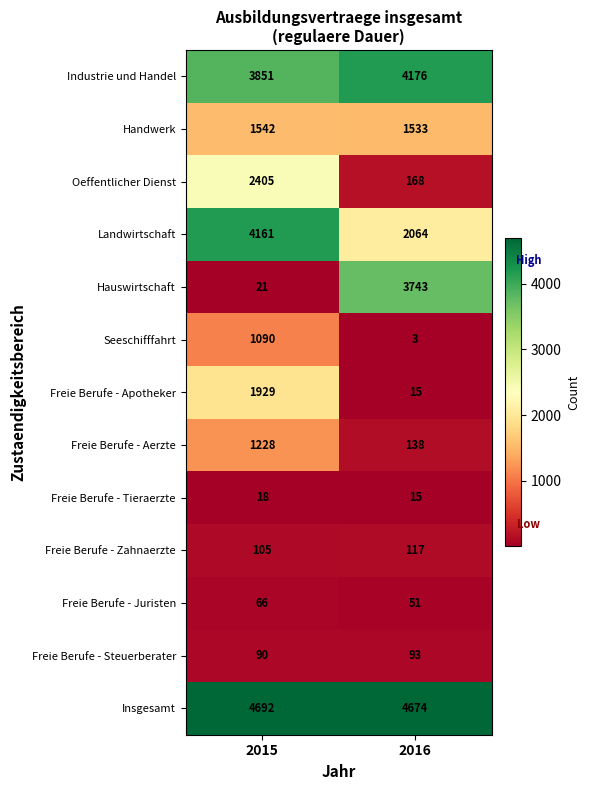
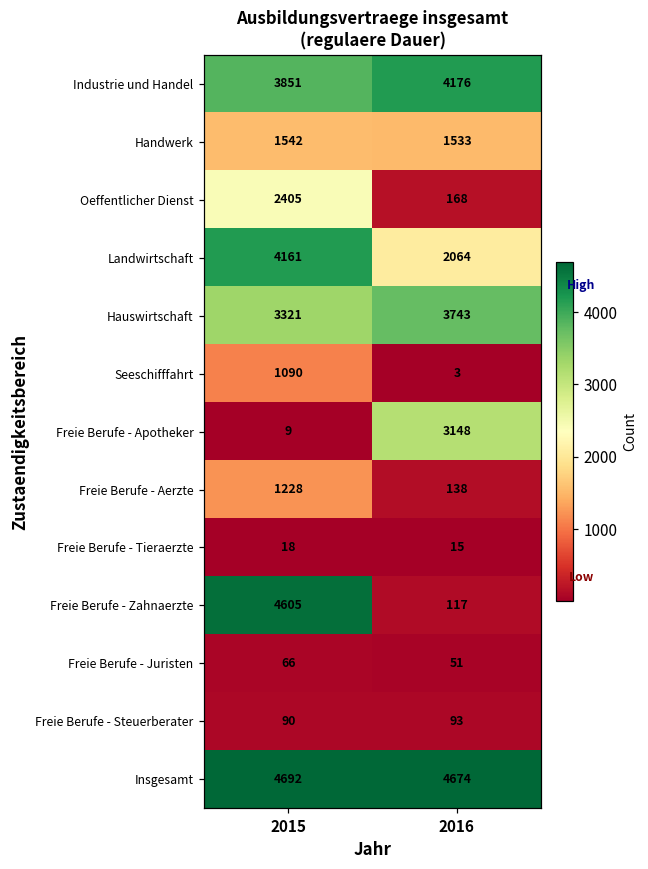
  {
    "Industrie und Handel": {
      "2015": 3851,
      "2016": 4176
    },
    "Handwerk": {
      "2015": 1542,
      "2016": 1533
    },
    "Oeffentlicher Dienst": {
      "2015": 2405,
      "2016": 168
    },
    "Landwirtschaft": {
      "2015": 4161,
      "2016": 2064
    },
    "Hauswirtschaft": {
-     "2015": 21,
+     "2015": 3321,
      "2016": 3743
    },
    "Seeschifffahrt": {
      "2015": 1090,
      "2016": 3
    },
    "Freie Berufe - Apotheker": {
-     "2015": 1929,
-     "2016": 15
+     "2015": 9,
+     "2016": 3148
    },
    "Freie Berufe - Aerzte": {
      "2015": 1228,
      "2016": 138
    },
    "Freie Berufe - Tieraerzte": {
      "2015": 18,
      "2016": 15
    },
    "Freie Berufe - Zahnaerzte": {
-     "2015": 105,
+     "2015": 4605,
      "2016": 117
    },
    "Freie Berufe - Juristen": {
      "2015": 66,
      "2016": 51
    },
    "Freie Berufe - Steuerberater": {
      "2015": 90,
      "2016": 93
    },
    "Insgesamt": {
      "2015": 4692,
      "2016": 4674
    }
  }
